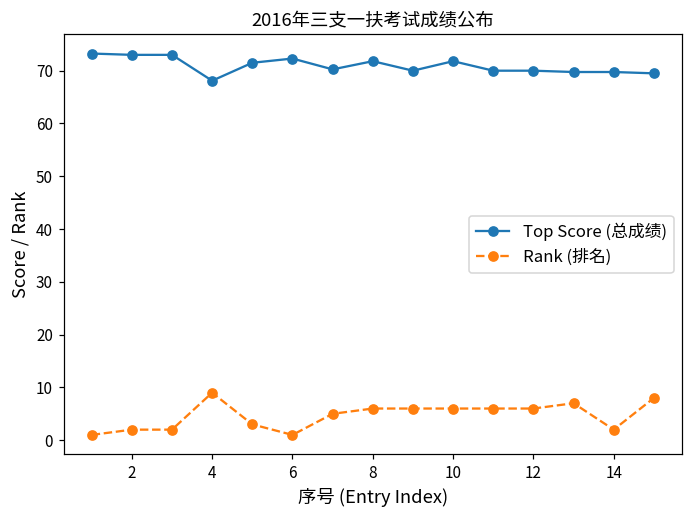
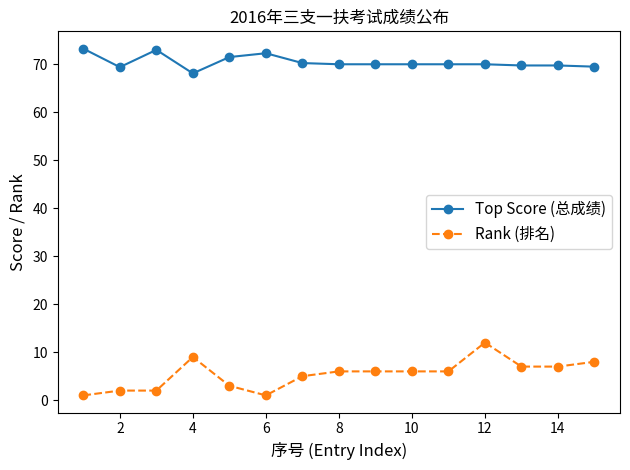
  {
    "Top Score (总成绩)": {
-     "2": 73,
+     "2": 69,
      "4": 68,
      "6": 72,
-     "8": 72,
-     "10": 72,
+     "8": 70,
+     "10": 70,
      "12": 70,
      "14": 70
    },
    "Rank (排名)": {
      "2": 2,
      "4": 9,
      "6": 1,
      "8": 6,
      "10": 6,
-     "12": 6,
-     "14": 2
+     "12": 12,
+     "14": 7
    }
  }
